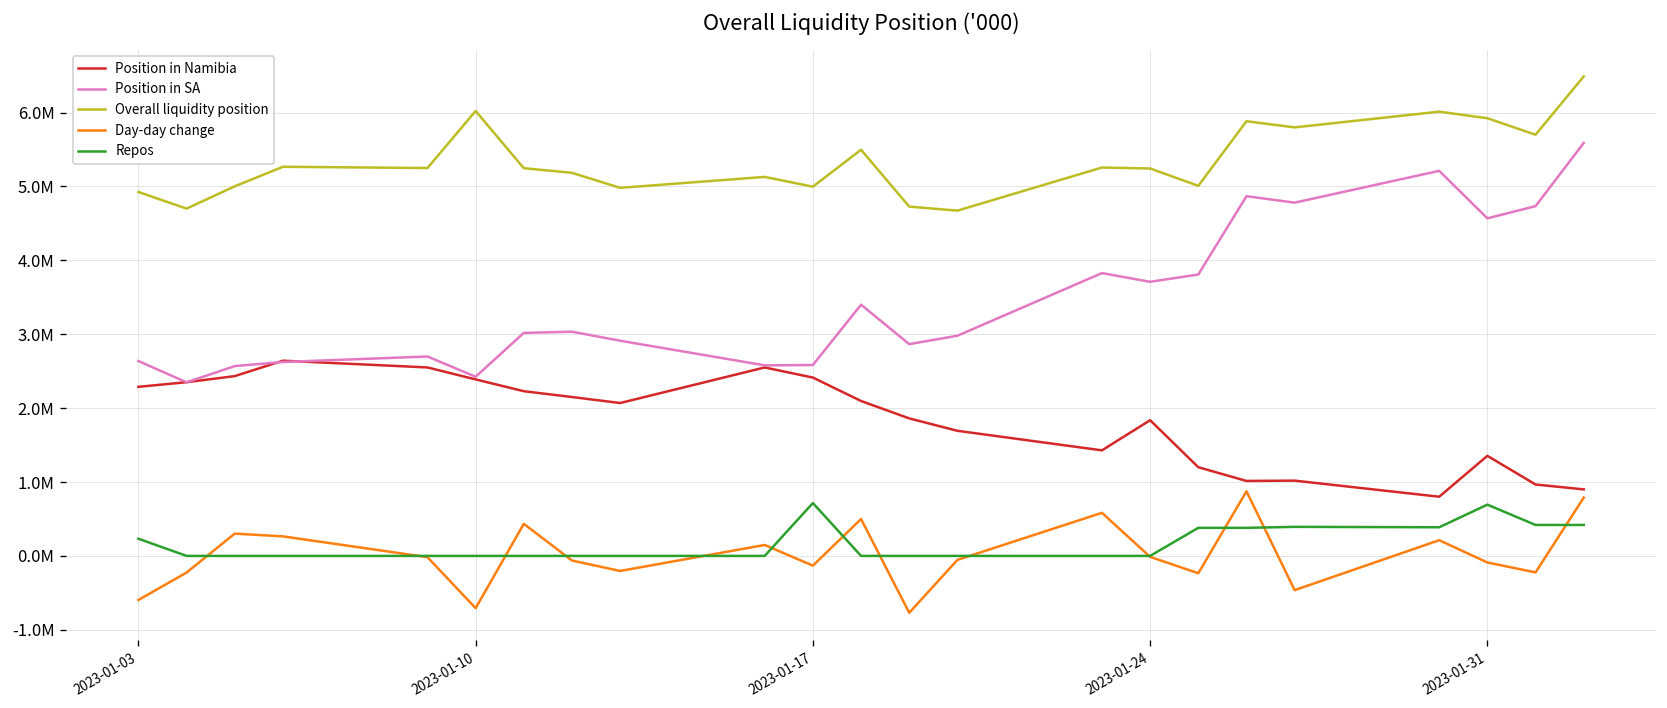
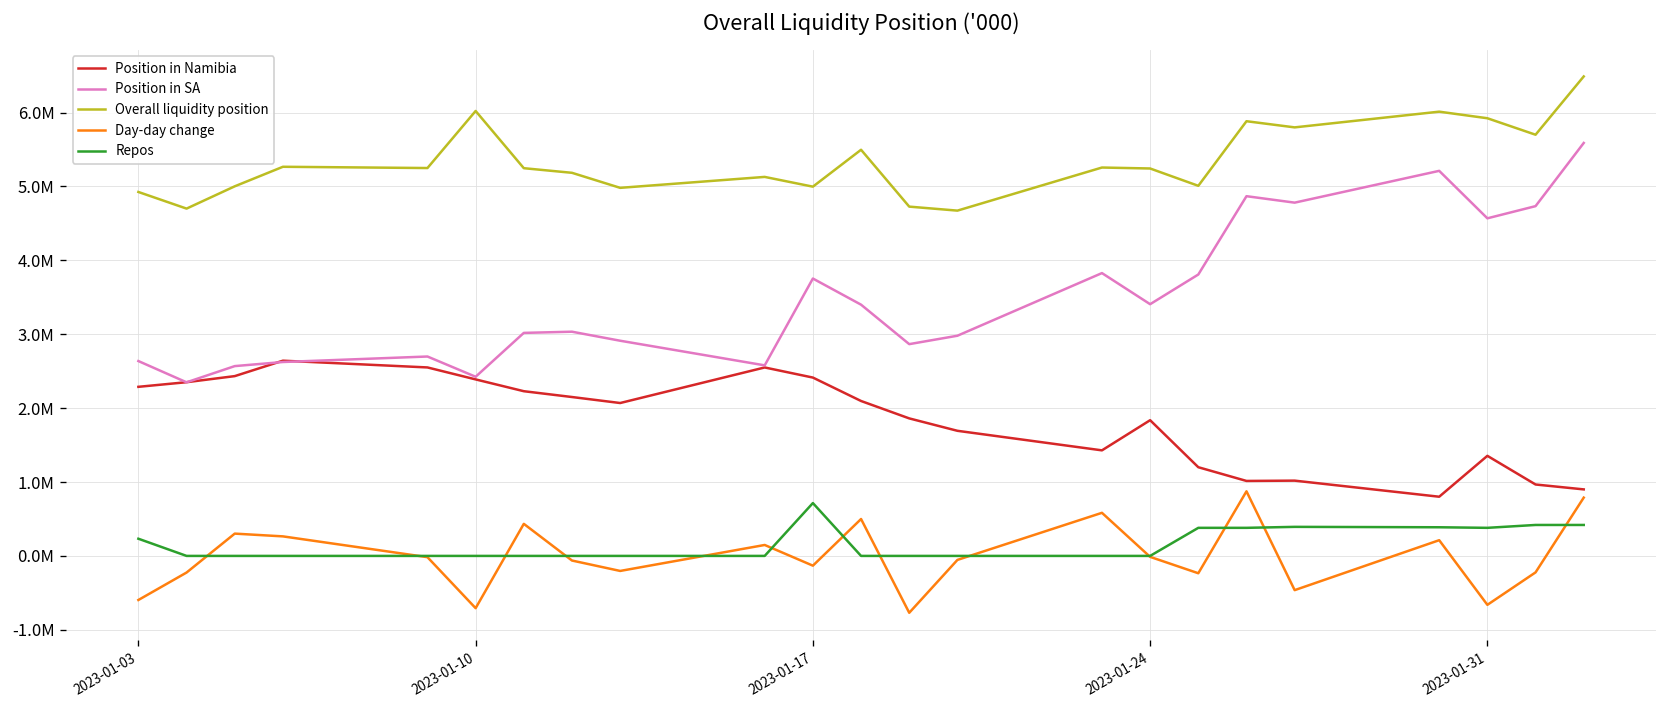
  {
    "Position in Namibia": {
      "2023-01-03": 2300000,
      "2023-01-17": 2400000,
      "2023-01-24": 1800000,
      "2023-01-31": 1400000
    },
    "Position in SA": {
      "2023-01-03": 2600000,
-     "2023-01-17": 2600000,
-     "2023-01-24": 3700000,
+     "2023-01-17": 3800000,
+     "2023-01-24": 3400000,
      "2023-01-31": 4600000
    },
    "Overall liquidity position": {
      "2023-01-03": 4900000,
      "2023-01-10": 6000000,
      "2023-01-17": 5000000,
      "2023-01-24": 5200000,
      "2023-01-31": 5900000
    },
    "Day-day change": {
      "2023-01-03": -600000,
      "2023-01-10": -700000,
      "2023-01-17": -100000,
-     "2023-01-31": -100000
+     "2023-01-31": -700000
    },
    "Repos": {
      "2023-01-03": 200000,
      "2023-01-10": 0,
      "2023-01-17": 700000,
-     "2023-01-31": 700000
+     "2023-01-31": 400000
    }
  }
